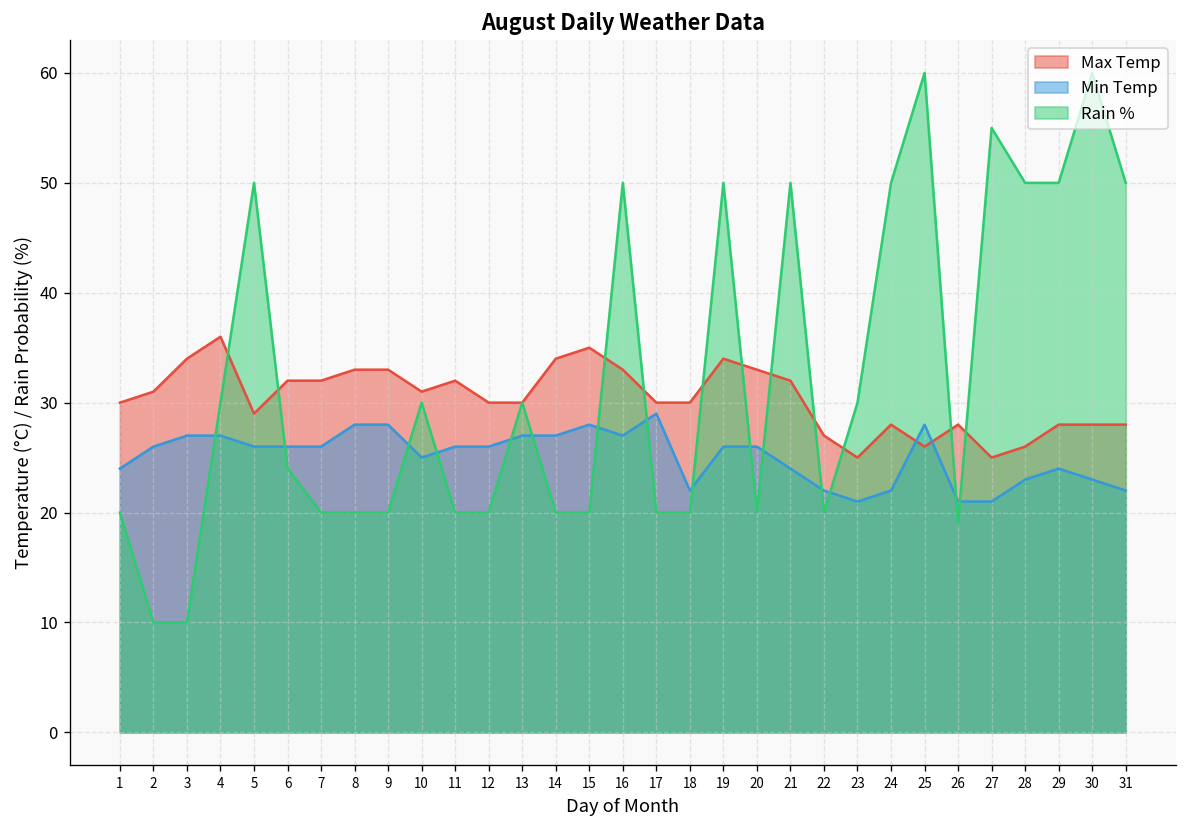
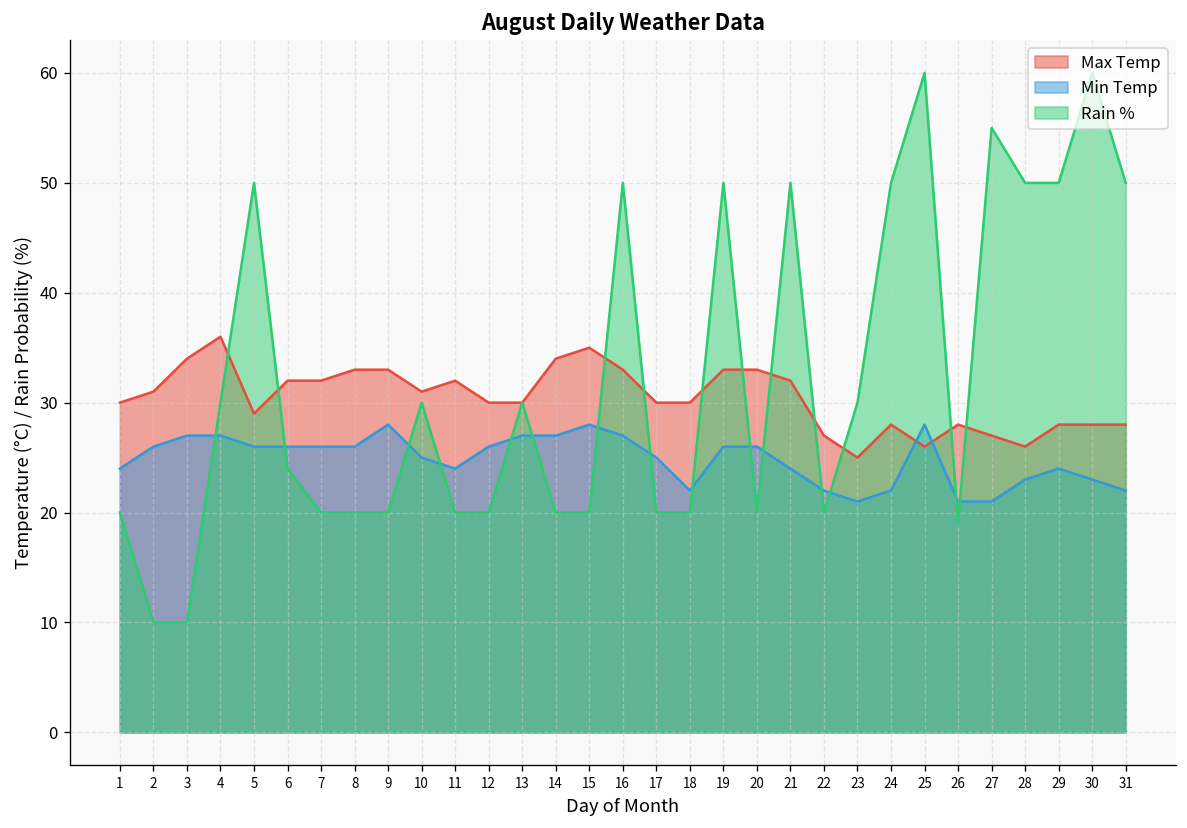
  {
    "Max Temp": {
      "1": 30,
      "2": 31,
      "3": 34,
      "4": 36,
      "5": 29,
      "6": 32,
      "7": 32,
      "8": 33,
      "9": 33,
      "10": 31,
      "11": 32,
      "12": 30,
      "14": 34,
      "15": 35,
      "16": 33,
      "17": 30,
      "18": 30,
-     "19": 34,
+     "19": 33,
      "20": 33,
      "21": 32,
      "22": 27,
      "23": 25,
      "24": 28,
      "25": 26,
      "26": 28,
-     "27": 25,
+     "27": 27,
      "28": 26,
      "29": 28,
      "30": 28,
      "31": 28
    },
    "Min Temp": {
      "1": 24,
      "2": 26,
      "3": 27,
      "4": 27,
      "5": 26,
      "6": 26,
      "7": 26,
-     "8": 28,
+     "8": 26,
      "9": 28,
      "10": 25,
-     "11": 26,
+     "11": 24,
      "12": 26,
      "13": 27,
      "14": 27,
      "15": 28,
      "16": 27,
-     "17": 29,
+     "17": 25,
      "18": 22,
      "19": 26,
      "20": 26,
      "21": 24,
      "22": 22,
      "23": 21,
      "24": 22,
      "25": 28,
      "26": 21,
      "27": 21,
      "28": 23,
      "29": 24,
      "30": 23,
      "31": 22
    },
    "Rain %": {
      "1": 20,
      "2": 10,
      "3": 10,
      "4": 30,
      "5": 50,
      "6": 24,
      "7": 20,
      "8": 20,
      "9": 20,
      "10": 30,
      "11": 20,
      "12": 20,
      "14": 20,
      "15": 20,
      "16": 50,
      "17": 20,
      "18": 20,
      "19": 50,
      "20": 20,
      "21": 50,
      "22": 20,
      "23": 30,
      "24": 50,
      "25": 60,
      "26": 19,
      "27": 55,
      "28": 50,
      "29": 50,
      "31": 50
    }
  }
